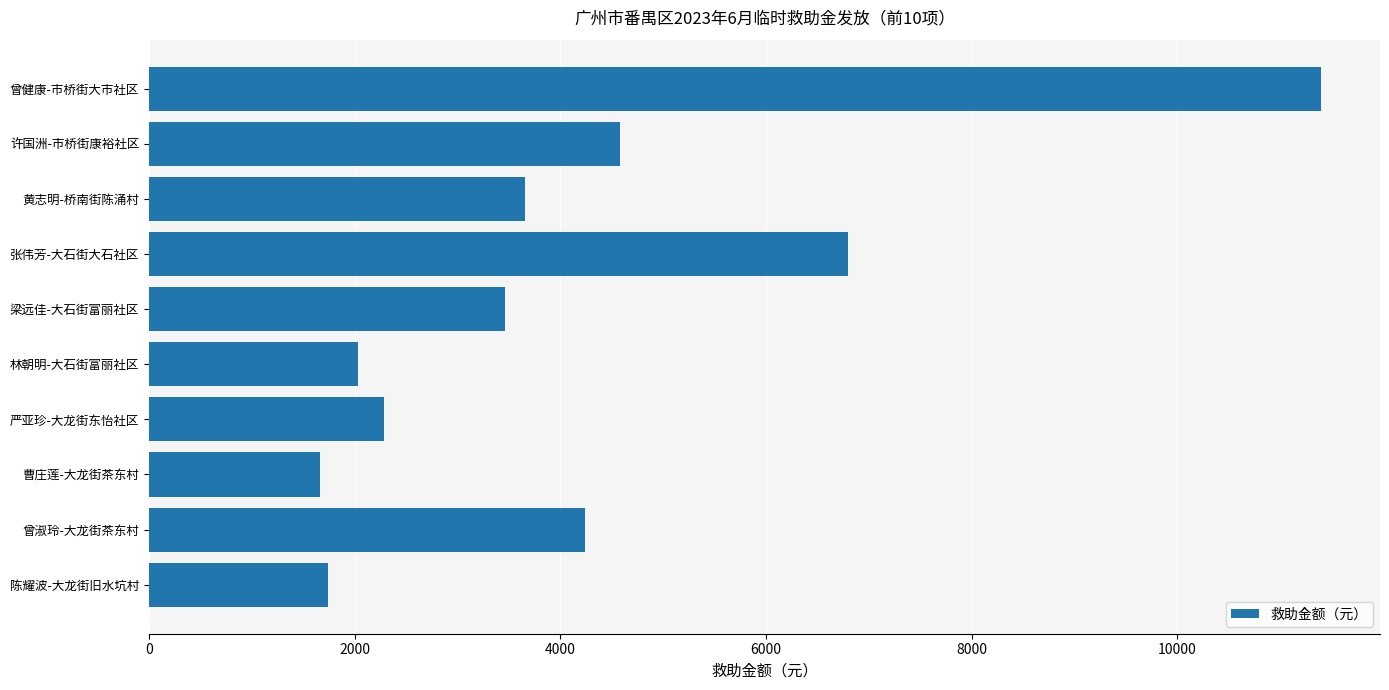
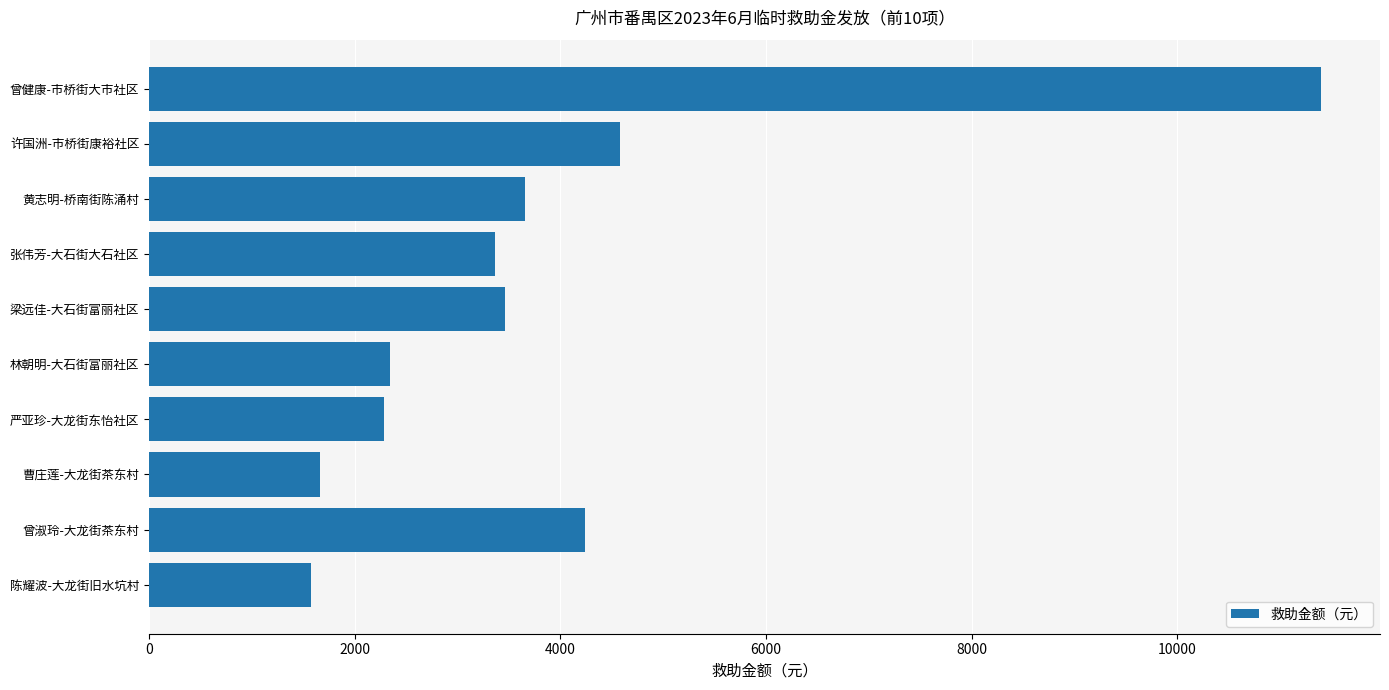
  {
    "曾健康-市桥街大市社区": 11400,
    "许国洲-市桥街康裕社区": 4580,
    "黄志明-桥南街陈涌村": 3660,
-   "张伟芳-大石街大石社区": 6800,
+   "张伟芳-大石街大石社区": 3370,
    "梁远佳-大石街富丽社区": 3460,
-   "林朝明-大石街富丽社区": 2030,
+   "林朝明-大石街富丽社区": 2340,
    "严亚珍-大龙街东怡社区": 2290,
    "曹庄莲-大龙街茶东村": 1660,
    "曾淑玲-大龙街茶东村": 4240,
-   "陈耀波-大龙街旧水坑村": 1740
+   "陈耀波-大龙街旧水坑村": 1580
  }
